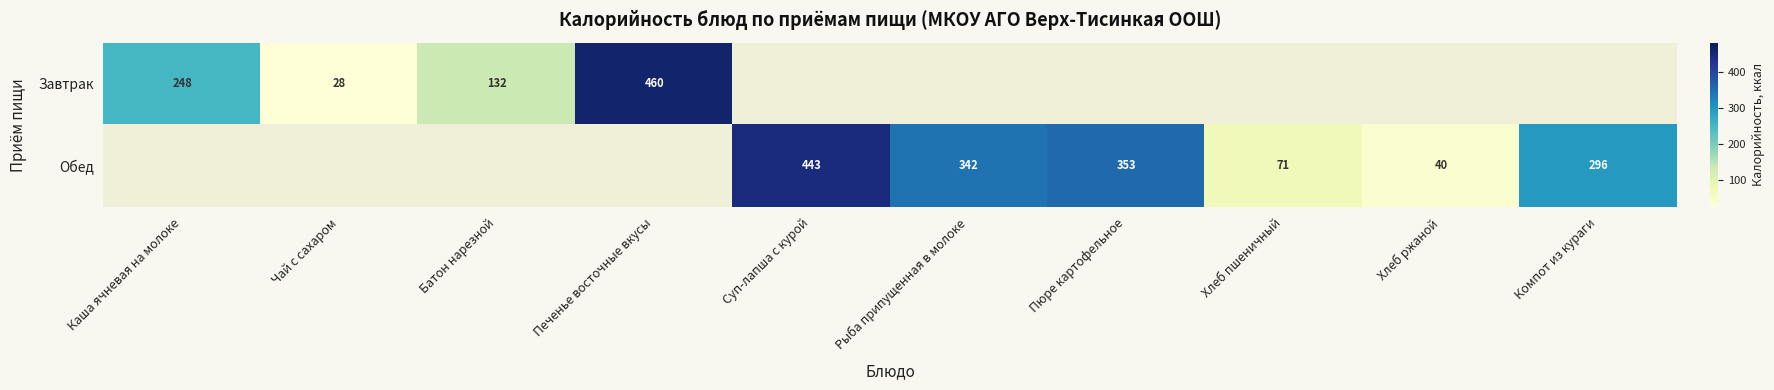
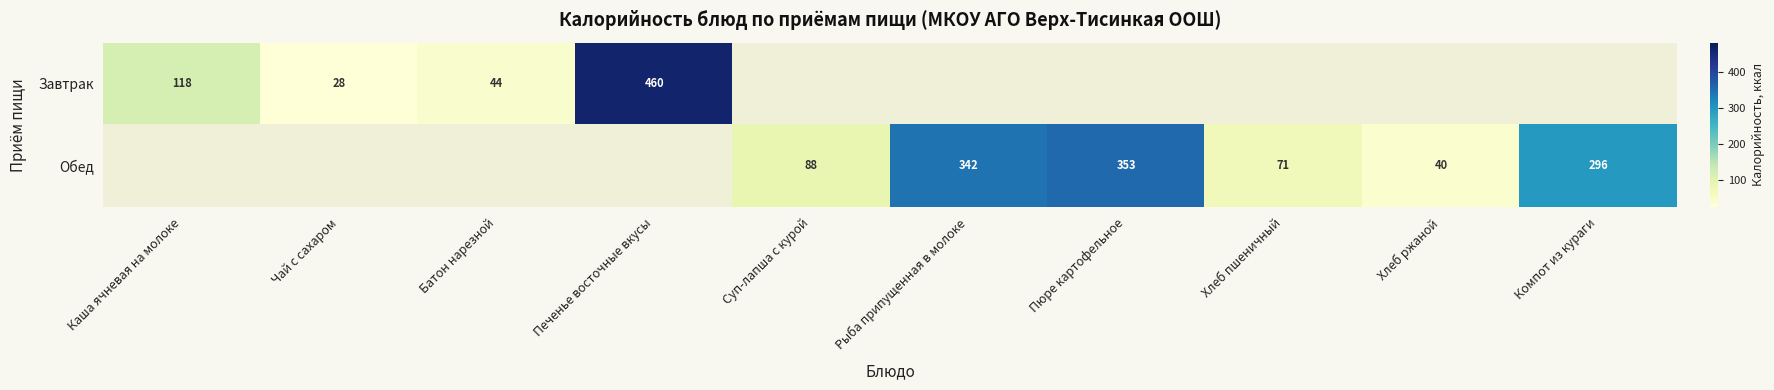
  {
    "Завтрак": {
-     "Каша ячневая на молоке": 248,
+     "Каша ячневая на молоке": 118,
      "Чай с сахаром": 28,
-     "Батон нарезной": 132,
+     "Батон нарезной": 44,
      "Печенье восточные вкусы": 460
    },
    "Обед": {
-     "Суп-лапша с курой": 443,
+     "Суп-лапша с курой": 88,
      "Рыба припущенная в молоке": 342,
      "Пюре картофельное": 353,
      "Хлеб пшеничный": 71,
      "Хлеб ржаной": 40,
      "Компот из кураги": 296
    }
  }
